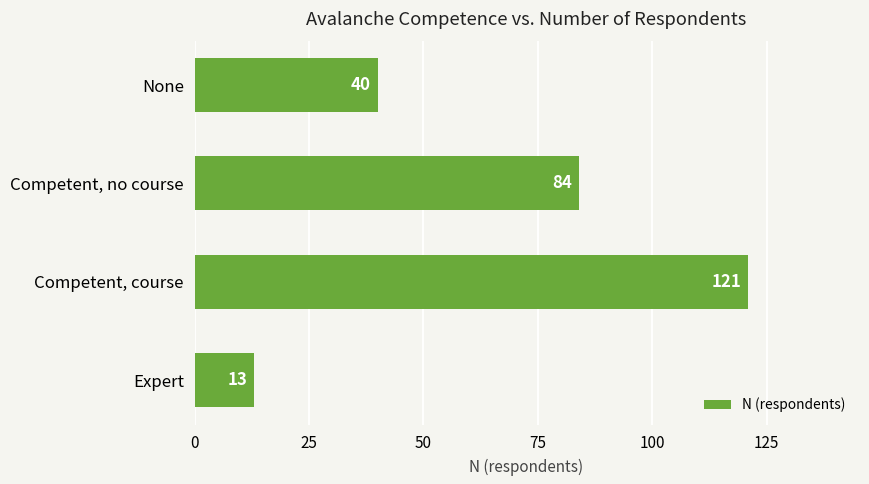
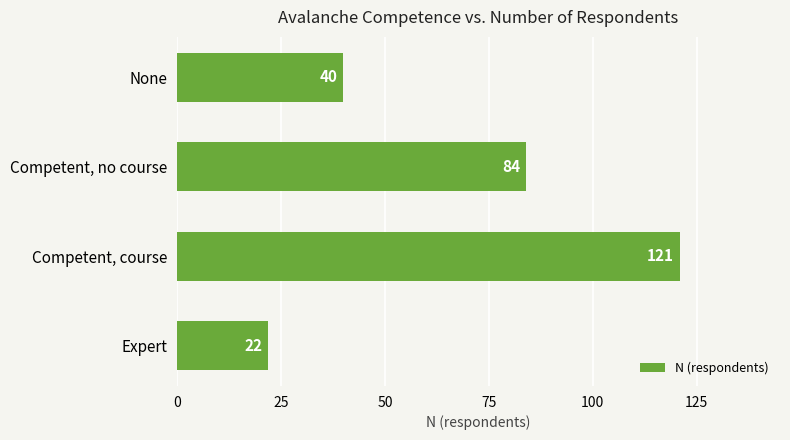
  {
    "None": 40,
    "Competent, no course": 84,
    "Competent, course": 121,
-   "Expert": 13
+   "Expert": 22
  }
